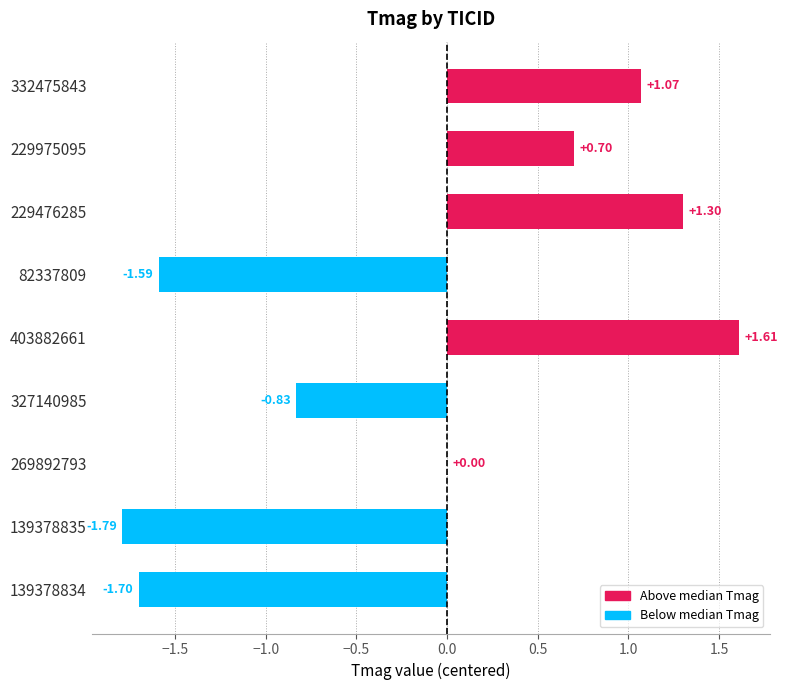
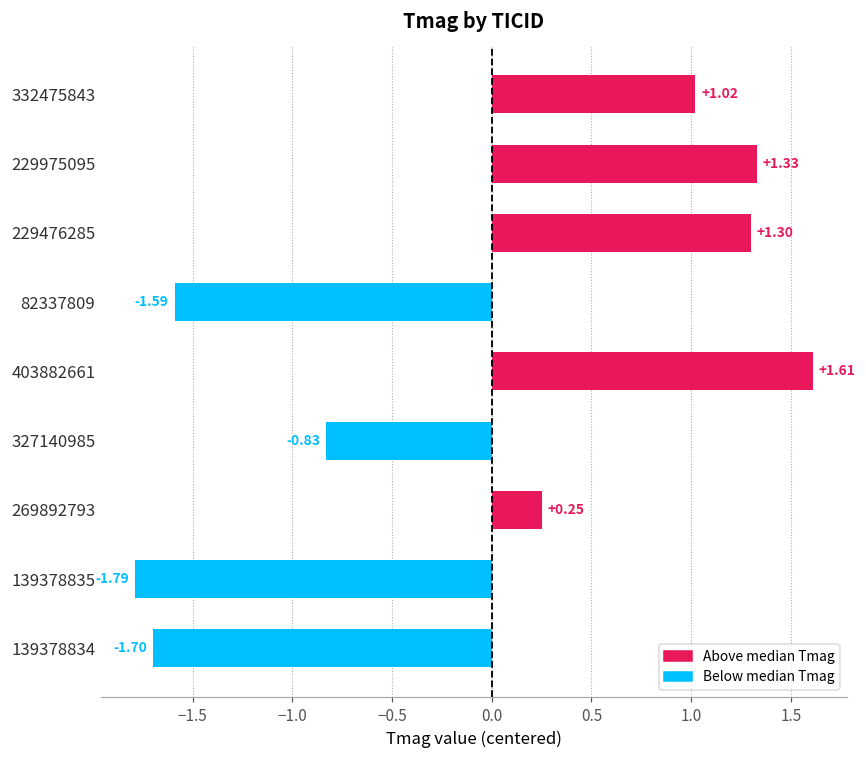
  {
-   "332475843": "+1.07",
-   "229975095": "+0.70",
+   "332475843": "+1.02",
+   "229975095": "+1.33",
    "229476285": "+1.30",
    "82337809": "-1.59",
    "403882661": "+1.61",
    "327140985": "-0.83",
-   "269892793": "+0.00",
+   "269892793": "+0.25",
    "139378835": "-1.79",
    "139378834": "-1.70"
  }
